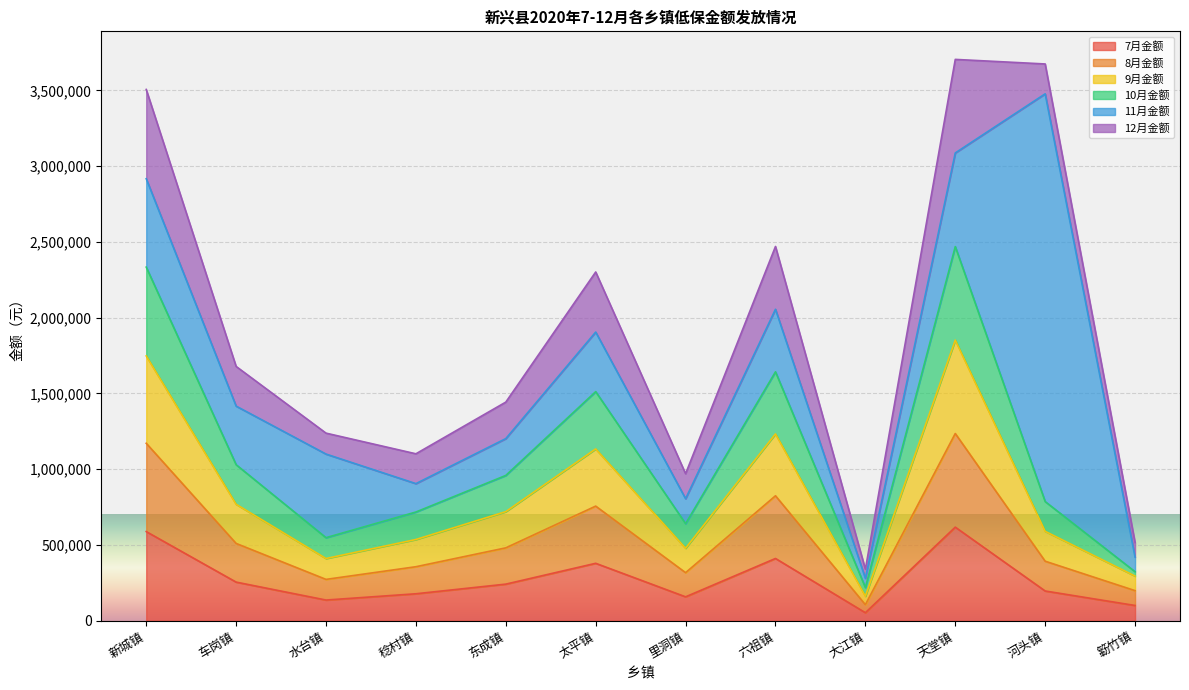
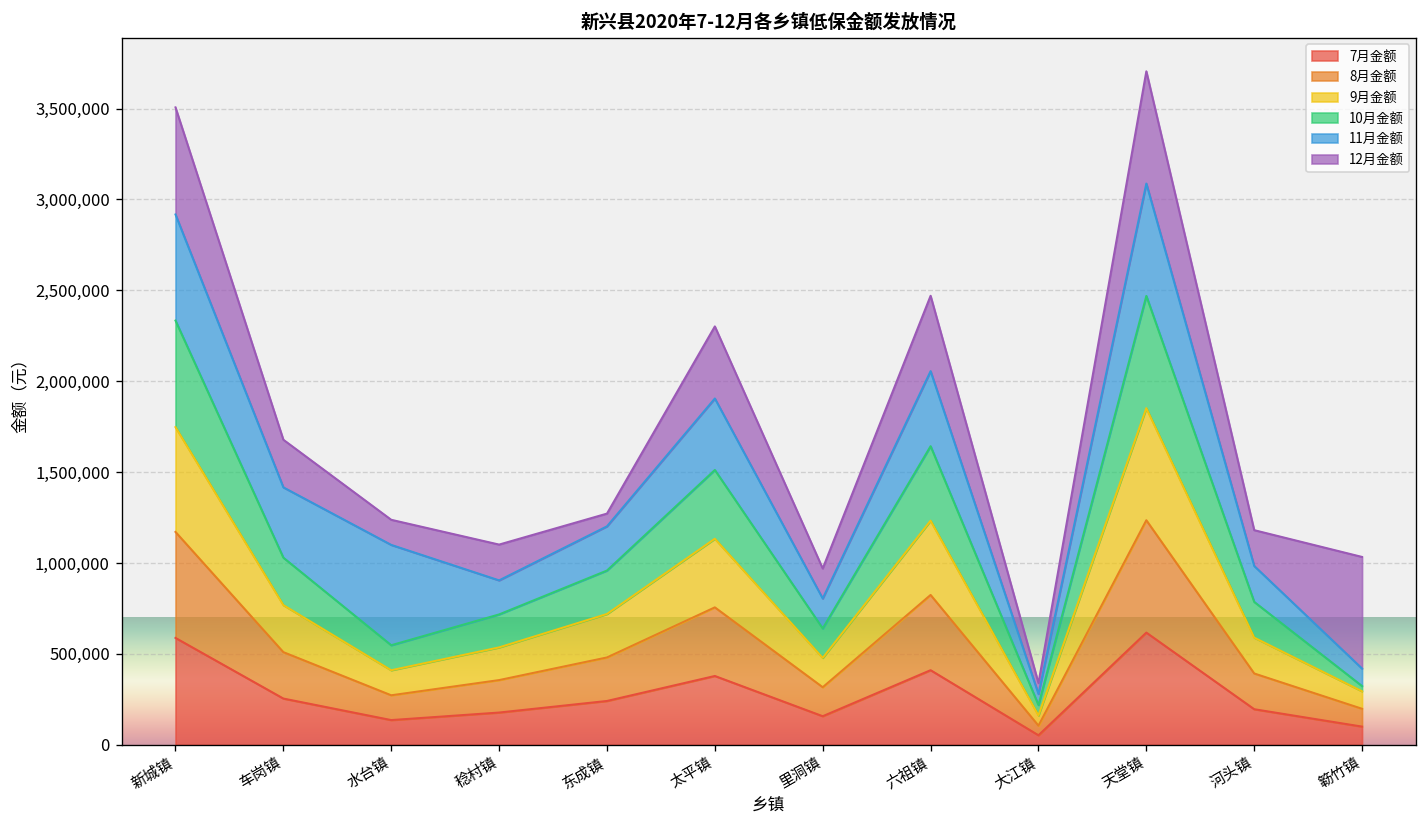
  {
    "9月金额": {
      "新城镇": "580,000",
      "车岗镇": "260,000",
      "水台镇": "140,000",
      "稔村镇": "180,000",
      "东成镇": "240,000",
      "太平镇": "380,000",
      "里洞镇": "160,000",
      "六祖镇": "410,000",
      "大江镇": "60,000",
      "天堂镇": "620,000",
      "河头镇": "200,000",
      "簕竹镇": "100,000"
    },
    "10月金额": {
      "新城镇": "590,000",
      "车岗镇": "260,000",
      "水台镇": "140,000",
      "稔村镇": "180,000",
      "东成镇": "240,000",
      "太平镇": "380,000",
      "里洞镇": "160,000",
      "六祖镇": "410,000",
      "大江镇": "60,000",
      "天堂镇": "620,000",
      "河头镇": "200,000",
      "簕竹镇": "30,000"
    },
    "11月金额": {
      "新城镇": "580,000",
      "车岗镇": "390,000",
      "水台镇": "550,000",
      "稔村镇": "190,000",
      "东成镇": "240,000",
      "太平镇": "390,000",
      "里洞镇": "160,000",
      "六祖镇": "410,000",
      "大江镇": "60,000",
      "天堂镇": "620,000",
-     "河头镇": "2,690,000",
+     "河头镇": "200,000",
      "簕竹镇": "100,000"
    },
    "12月金额": {
      "新城镇": "590,000",
      "车岗镇": "260,000",
      "水台镇": "140,000",
      "稔村镇": "200,000",
-     "东成镇": "240,000",
+     "东成镇": "70,000",
      "太平镇": "400,000",
      "里洞镇": "160,000",
      "六祖镇": "410,000",
      "大江镇": "60,000",
      "天堂镇": "620,000",
      "河头镇": "200,000",
-     "簕竹镇": "100,000"
+     "簕竹镇": "610,000"
    }
  }
